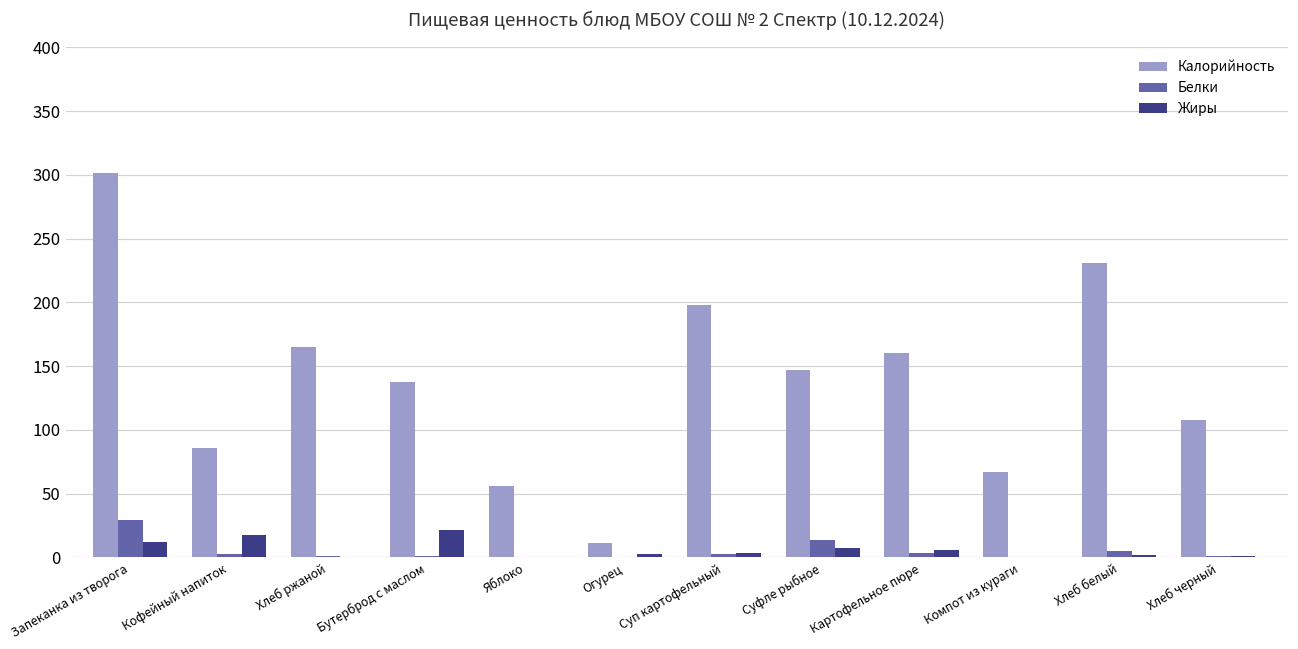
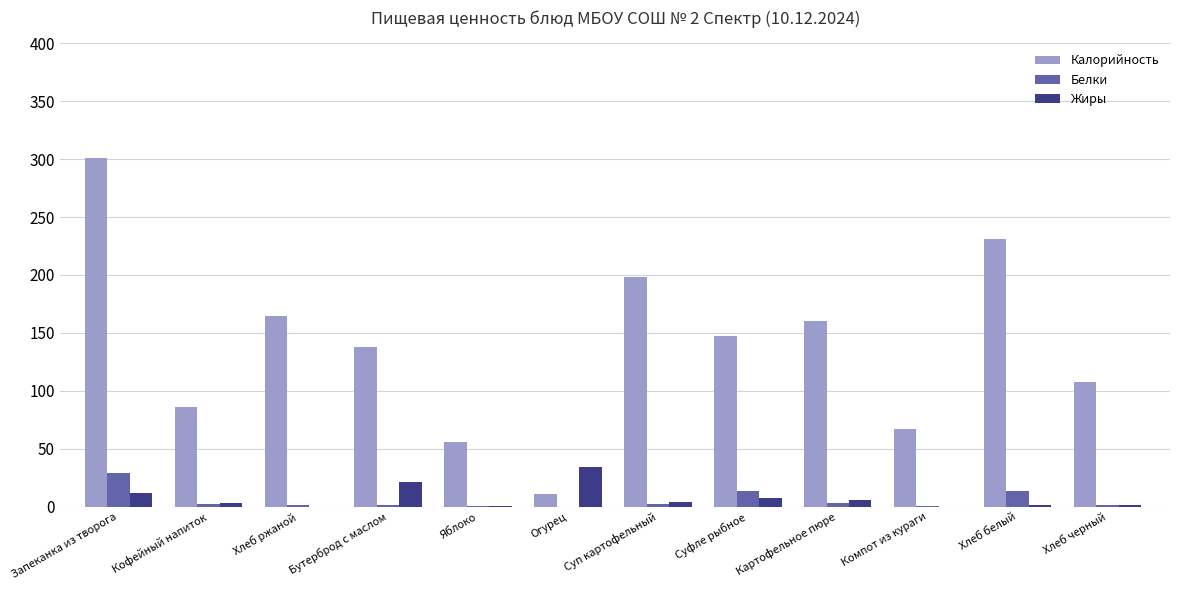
  {
    "Калорийность": {
      "Запеканка из творога": 301,
      "Кофейный напиток": 86,
      "Хлеб ржаной": 165,
      "Бутерброд с маслом": 138,
      "Яблоко": 56,
      "Огурец": 11,
      "Суп картофельный": 198,
      "Суфле рыбное": 147,
      "Картофельное пюре": 160,
      "Компот из кураги": 67,
      "Хлеб белый": 231,
      "Хлеб черный": 108
    },
    "Белки": {
      "Запеканка из творога": 29,
      "Кофейный напиток": 3,
      "Суп картофельный": 2,
      "Суфле рыбное": 14,
      "Картофельное пюре": 3,
-     "Хлеб белый": 5
+     "Хлеб белый": 14
    },
    "Жиры": {
      "Запеканка из творога": 12,
-     "Кофейный напиток": 18,
+     "Кофейный напиток": 3,
      "Бутерброд с маслом": 21,
-     "Огурец": 2,
+     "Огурец": 35,
      "Суп картофельный": 4,
      "Суфле рыбное": 7,
      "Картофельное пюре": 6,
      "Компот из кураги": 0
    }
  }
